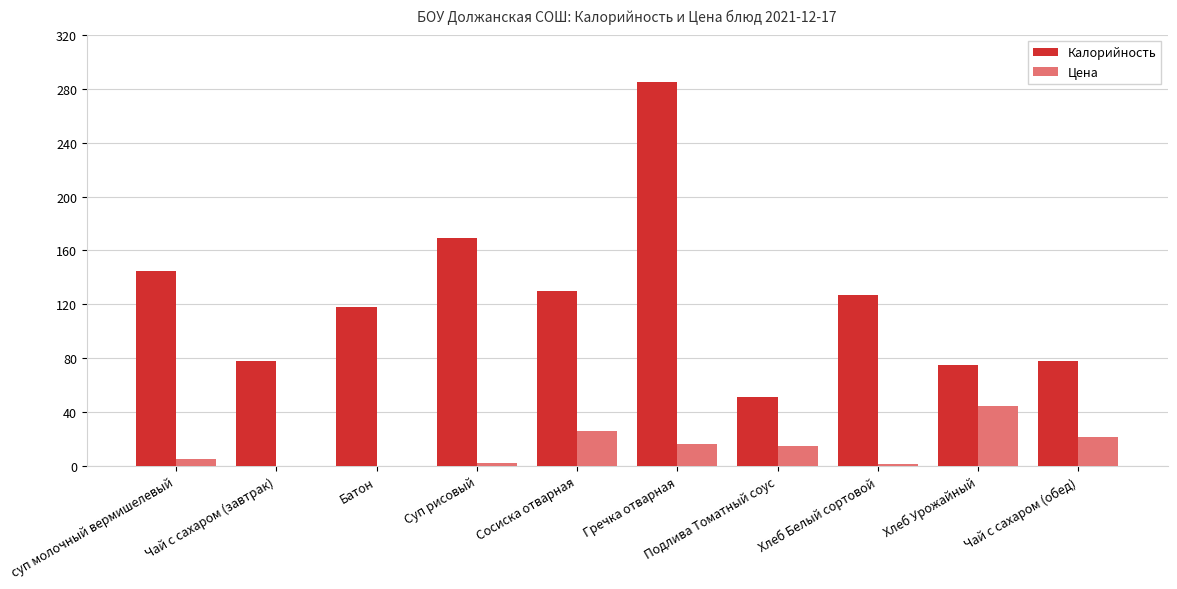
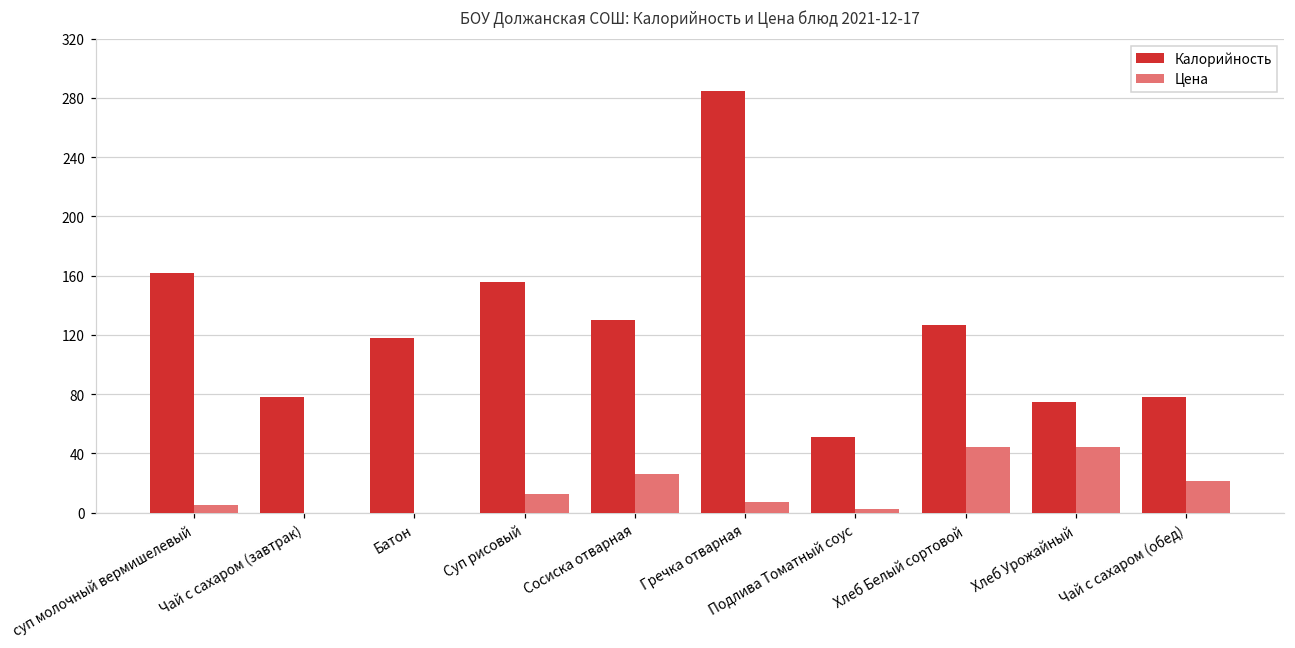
  {
    "Калорийность": {
-     "суп молочный вермишелевый": 145,
+     "суп молочный вермишелевый": 162,
      "Чай с сахаром (завтрак)": 78,
      "Батон": 118,
-     "Суп рисовый": 169,
+     "Суп рисовый": 156,
      "Сосиска отварная": 130,
      "Гречка отварная": 285,
      "Подлива Томатный соус": 51,
      "Хлеб Белый сортовой": 127,
      "Хлеб Урожайный": 75,
      "Чай с сахаром (обед)": 78
    },
    "Цена": {
      "суп молочный вермишелевый": 5,
      "Чай с сахаром (завтрак)": 0,
      "Батон": 0,
-     "Суп рисовый": 2,
+     "Суп рисовый": 12,
      "Сосиска отварная": 26,
-     "Гречка отварная": 16,
-     "Подлива Томатный соус": 14,
-     "Хлеб Белый сортовой": 2,
+     "Гречка отварная": 7,
+     "Подлива Томатный соус": 2,
+     "Хлеб Белый сортовой": 44,
      "Хлеб Урожайный": 44,
      "Чай с сахаром (обед)": 21
    }
  }
